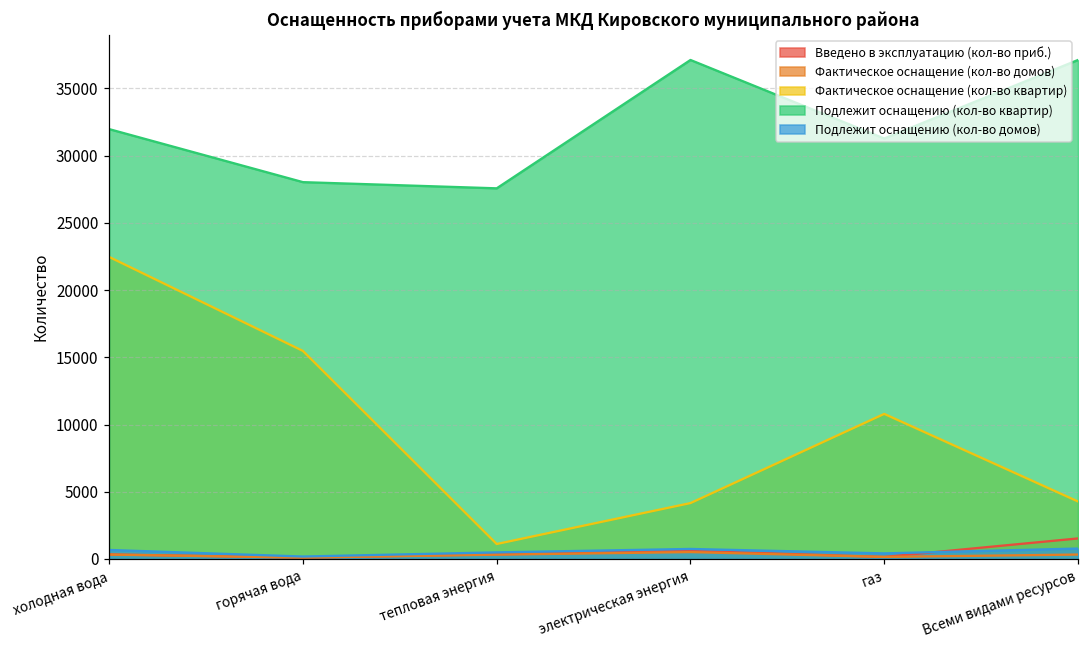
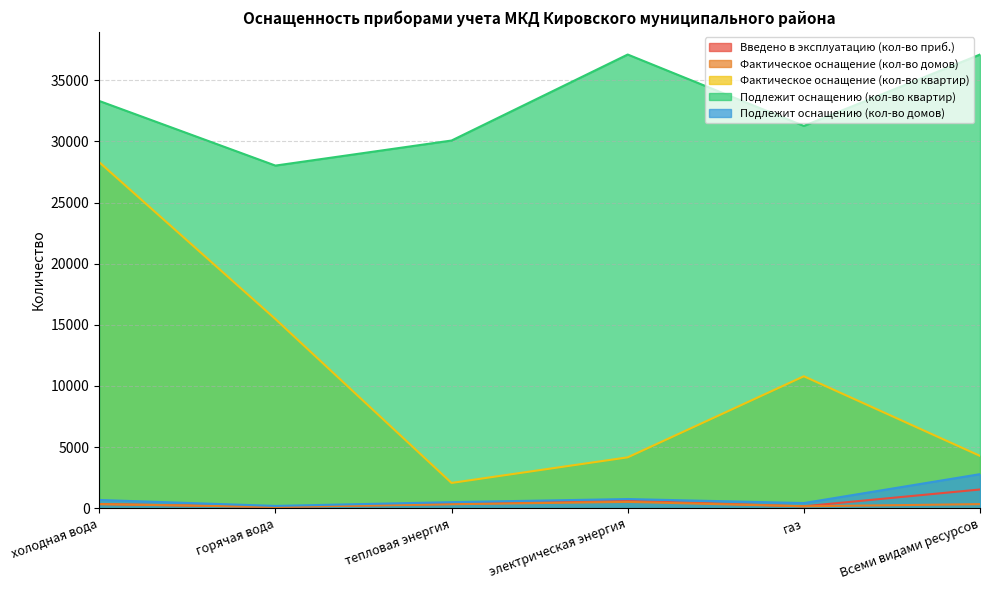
  {
    "Фактическое оснащение (кол-во квартир)": {
-     "холодная вода": 22500,
+     "холодная вода": 28300,
      "горячая вода": 15500,
-     "тепловая энергия": 1100,
+     "тепловая энергия": 2100,
      "электрическая энергия": 4200,
      "газ": 10800,
      "Всеми видами ресурсов": 4300
    },
    "Подлежит оснащению (кол-во квартир)": {
-     "холодная вода": 32000,
+     "холодная вода": 33300,
      "горячая вода": 28000,
-     "тепловая энергия": 27600,
+     "тепловая энергия": 30100,
      "электрическая энергия": 37100,
      "газ": 31300,
      "Всеми видами ресурсов": 37100
    },
    "Подлежит оснащению (кол-во домов)": {
      "холодная вода": 700,
      "газ": 400,
-     "Всеми видами ресурсов": 800
+     "Всеми видами ресурсов": 2800
    }
  }
